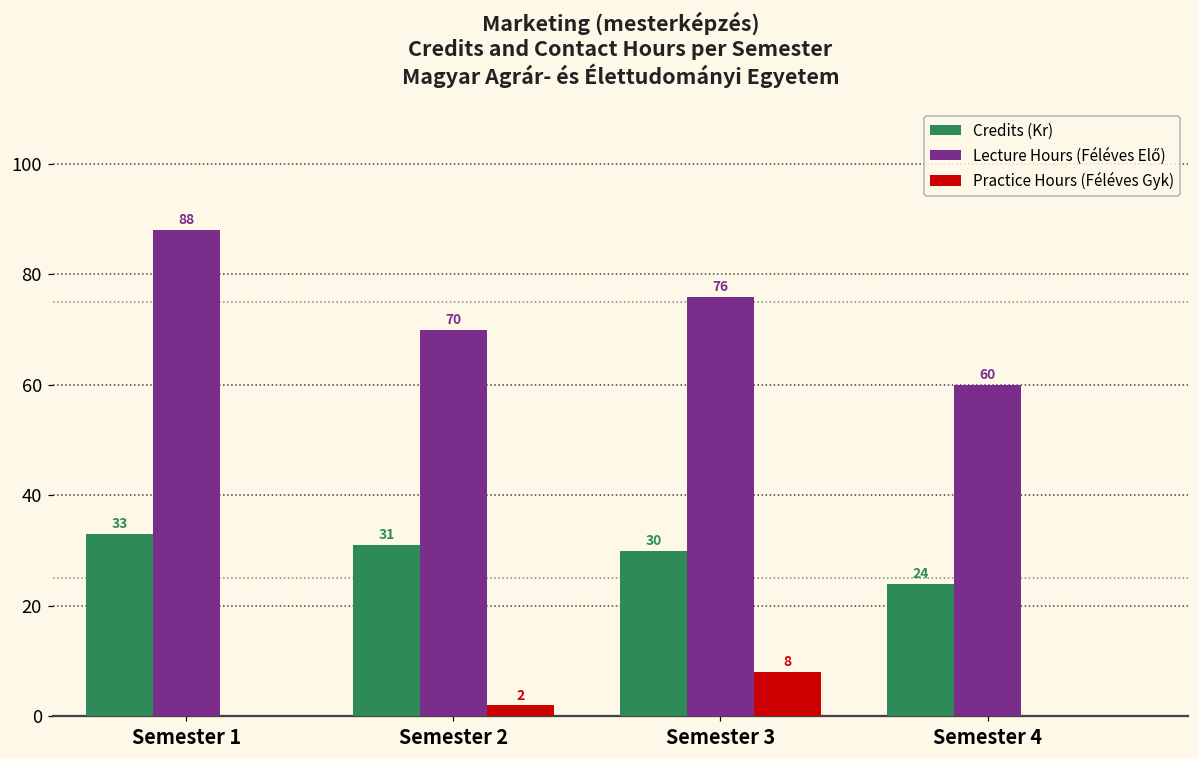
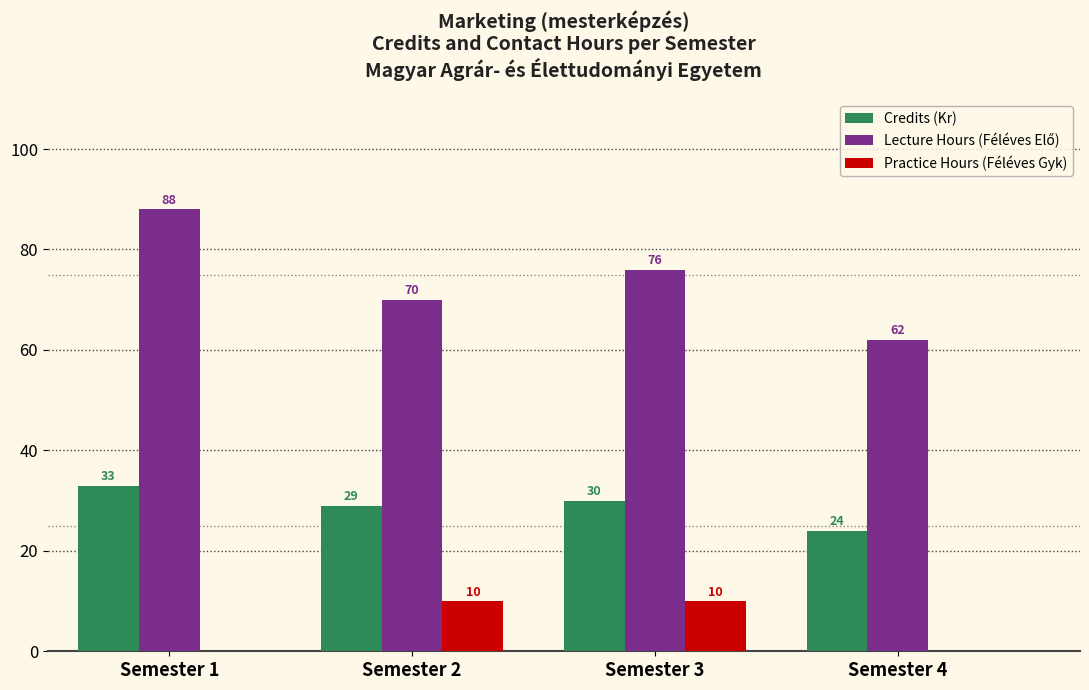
  {
    "Credits (Kr)": {
      "Semester 1": 33,
-     "Semester 2": 31,
+     "Semester 2": 29,
      "Semester 3": 30,
      "Semester 4": 24
    },
    "Lecture Hours (Féléves Elő)": {
      "Semester 1": 88,
      "Semester 2": 70,
      "Semester 3": 76,
-     "Semester 4": 60
+     "Semester 4": 62
    },
    "Practice Hours (Féléves Gyk)": {
-     "Semester 2": 2,
-     "Semester 3": 8
+     "Semester 2": 10,
+     "Semester 3": 10
    }
  }
